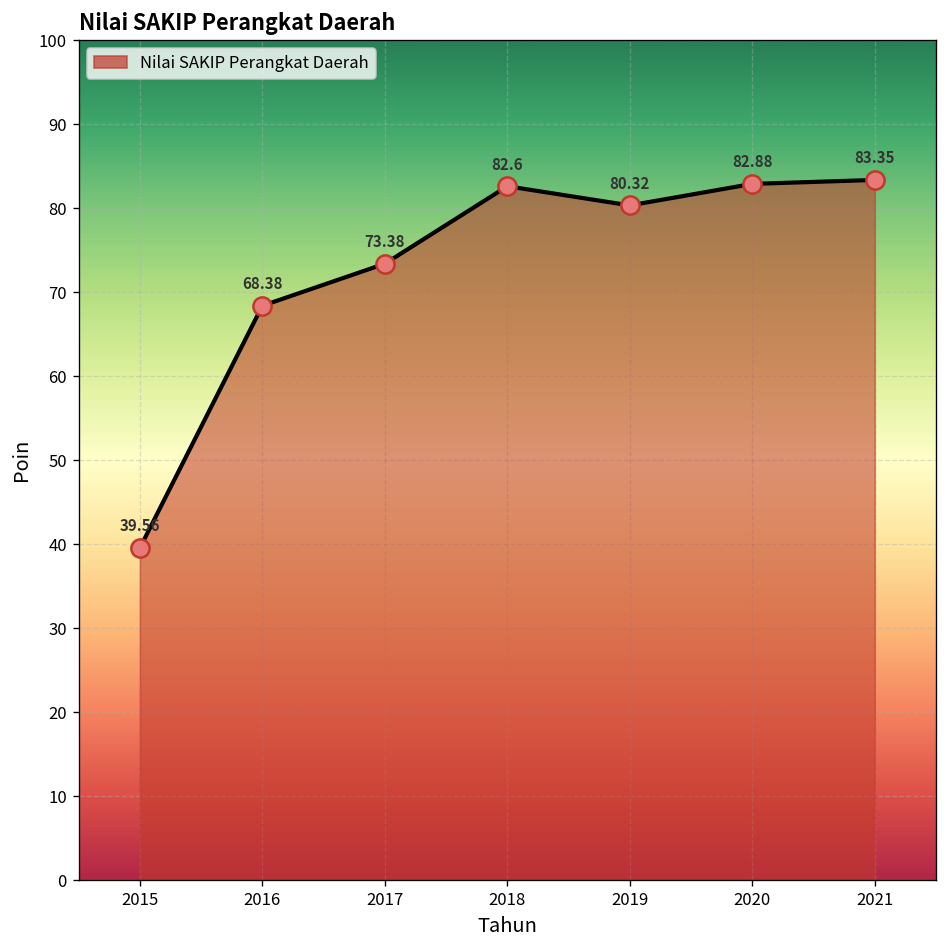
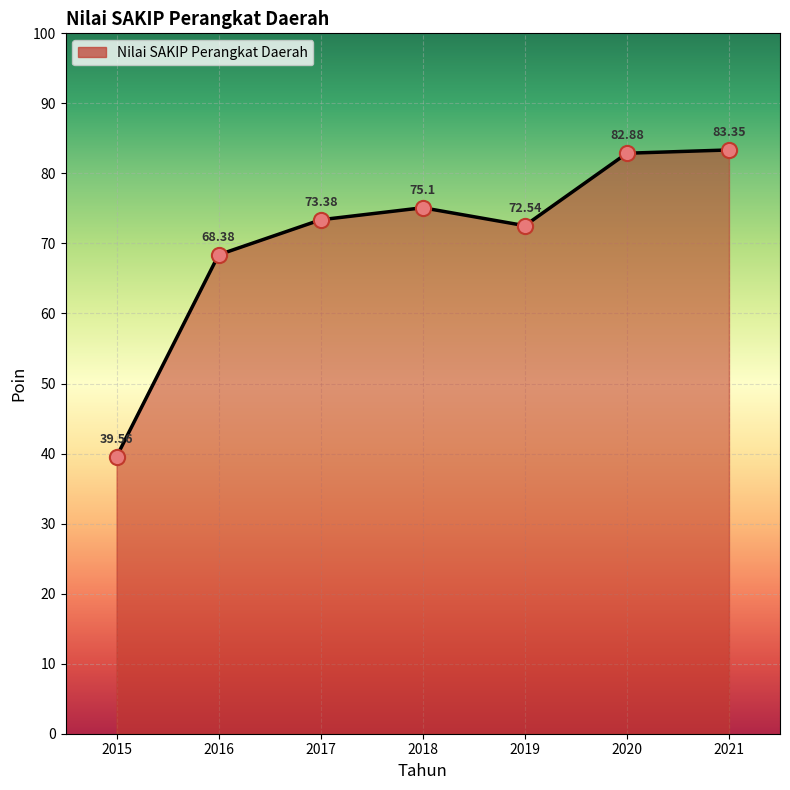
  {
    "2015": 39.56,
    "2016": 68.38,
    "2017": 73.38,
-   "2018": 82.6,
-   "2019": 80.32,
+   "2018": 75.1,
+   "2019": 72.54,
    "2020": 82.88,
    "2021": 83.35
  }
